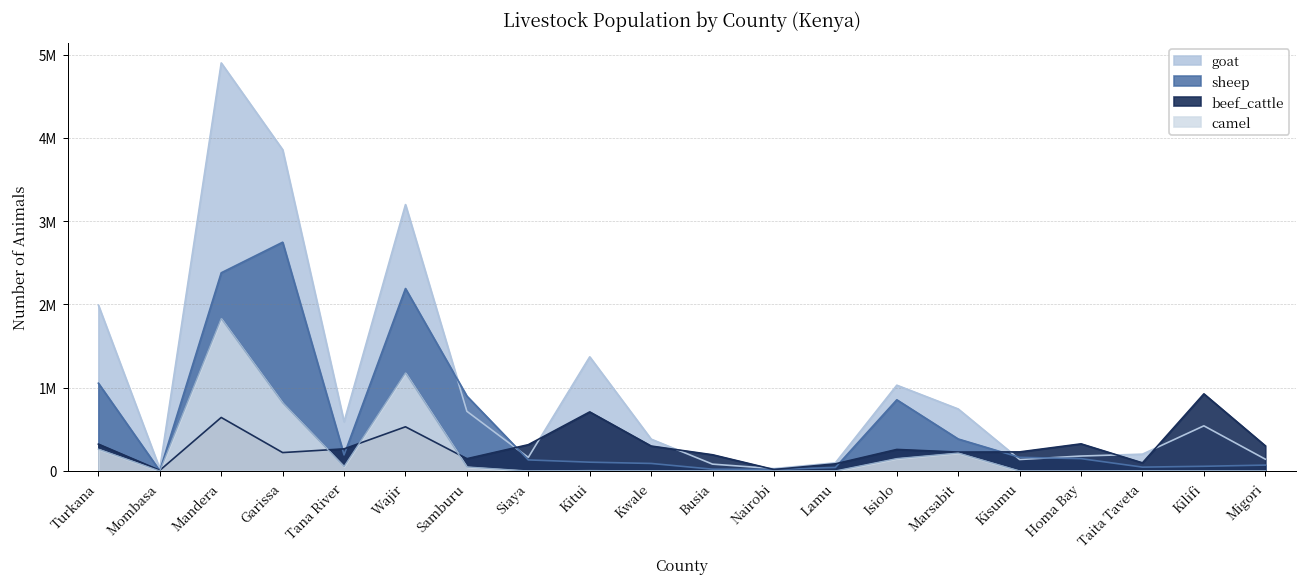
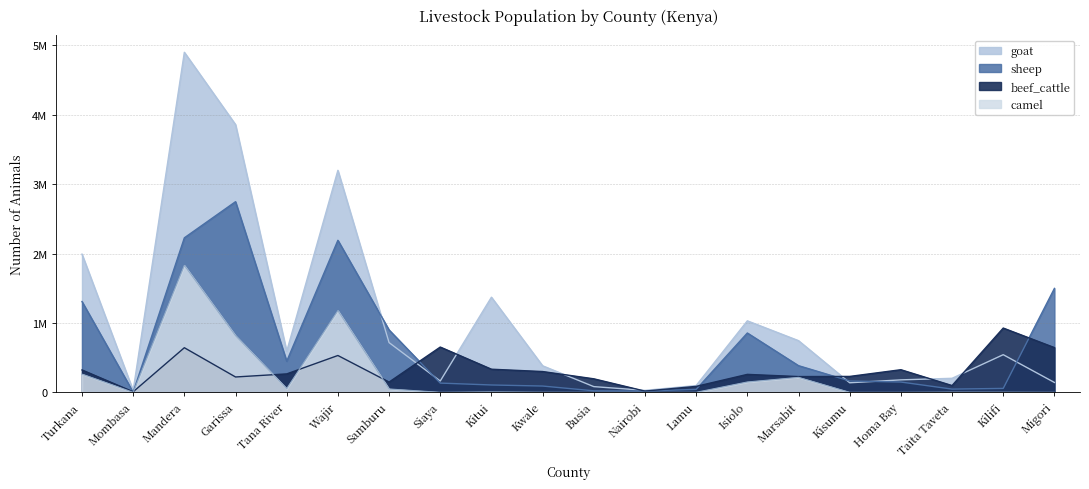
  {
    "sheep": {
-     "Turkana": 1100000,
-     "Mandera": 2400000,
+     "Turkana": 1300000,
+     "Mandera": 2200000,
      "Garissa": 2700000,
-     "Tana River": 200000,
+     "Tana River": 400000,
      "Wajir": 2200000,
      "Samburu": 900000,
      "Kitui": 100000,
      "Kwale": 100000,
      "Lamu": 0,
      "Isiolo": 900000,
      "Marsabit": 400000,
      "Taita Taveta": 0,
      "Kilifi": 100000,
-     "Migori": 100000
+     "Migori": 1500000
    },
    "beef_cattle": {
      "Turkana": 300000,
      "Mandera": 600000,
      "Garissa": 200000,
      "Tana River": 300000,
      "Wajir": 500000,
      "Samburu": 100000,
-     "Siaya": 300000,
-     "Kitui": 700000,
+     "Siaya": 700000,
+     "Kitui": 300000,
      "Kwale": 300000,
      "Busia": 200000,
      "Isiolo": 300000,
      "Kisumu": 200000,
      "Homa Bay": 300000,
      "Taita Taveta": 100000,
      "Kilifi": 900000,
-     "Migori": 300000
+     "Migori": 600000
    }
  }
